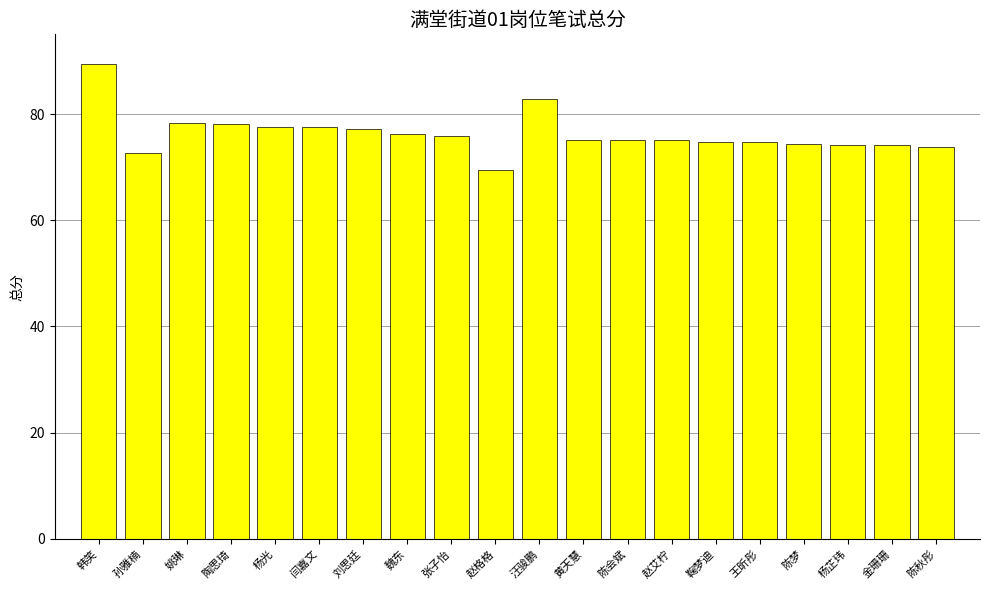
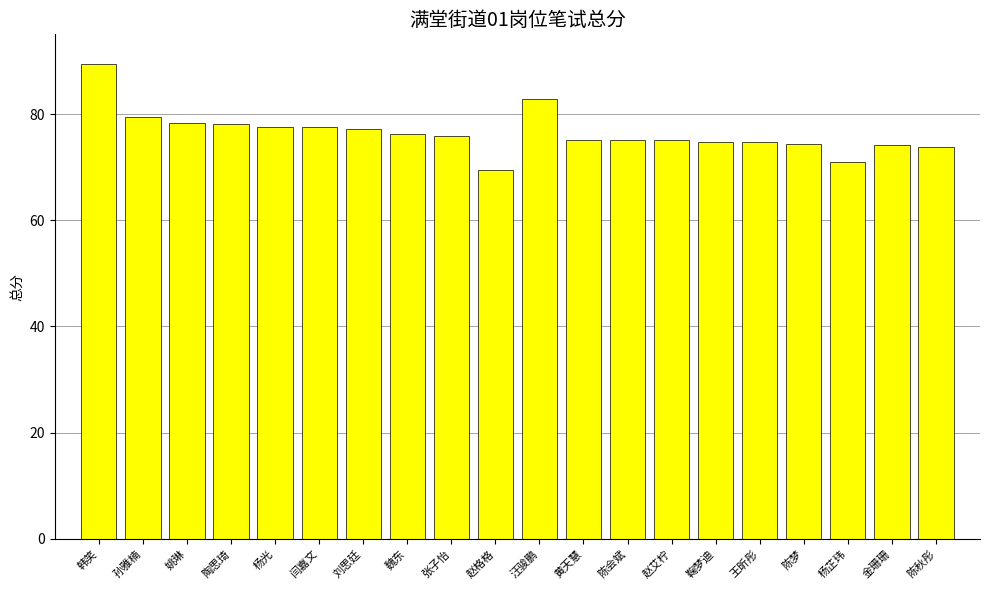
  {
    "韩笑": 89,
-   "孙雅楠": 73,
+   "孙雅楠": 79,
    "姚琳": 78,
    "陶思琦": 78,
    "杨光": 78,
    "闫嘉文": 78,
    "刘思廷": 77,
    "魏东": 76,
    "张子怡": 76,
    "赵格格": 70,
    "汪骏鹏": 83,
    "黄天慧": 75,
    "陈会斌": 75,
    "赵艾柠": 75,
    "鞠梦迪": 75,
    "王昕彤": 75,
    "陈梦": 74,
-   "杨芷玮": 74,
+   "杨芷玮": 71,
    "金珊珊": 74,
    "陈秋彤": 74
  }
